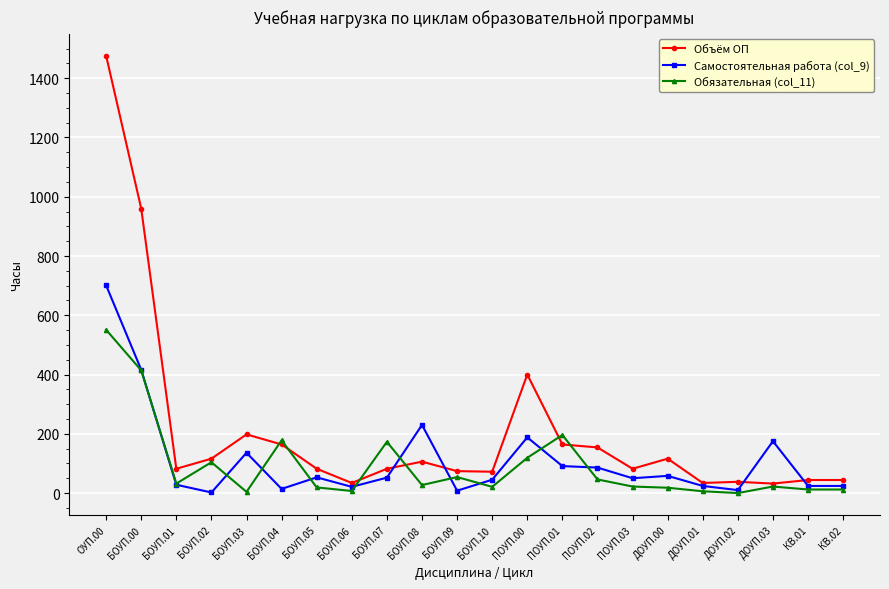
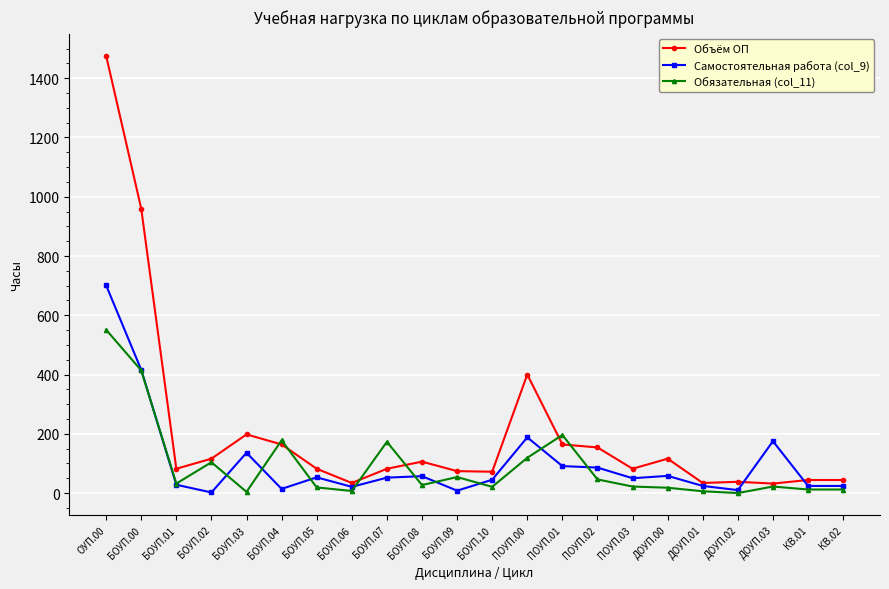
  {
    "Объём ОП": {
      "ОУП.00": 1480,
      "БОУП.00": 960,
      "БОУП.01": 80,
      "БОУП.02": 120,
      "БОУП.03": 200,
      "БОУП.04": 160,
      "БОУП.05": 80,
      "БОУП.06": 30,
      "БОУП.07": 80,
      "БОУП.08": 110,
      "БОУП.09": 70,
      "БОУП.10": 70,
      "ПОУП.00": 400,
      "ПОУП.01": 160,
      "ПОУП.02": 150,
      "ПОУП.03": 80,
      "ДОУП.00": 120,
      "ДОУП.01": 30,
      "ДОУП.02": 40,
      "ДОУП.03": 30,
      "КВ.01": 40,
      "КВ.02": 40
    },
    "Самостоятельная работа (col_9)": {
      "ОУП.00": 700,
      "БОУП.02": 0,
      "БОУП.03": 140,
      "БОУП.04": 10,
      "БОУП.05": 50,
      "БОУП.06": 20,
      "БОУП.07": 50,
-     "БОУП.08": 230,
+     "БОУП.08": 60,
      "БОУП.09": 10,
      "БОУП.10": 50,
      "ПОУП.00": 190,
      "ПОУП.01": 90,
      "ПОУП.02": 90,
      "ПОУП.03": 50,
      "ДОУП.00": 60,
      "ДОУП.01": 20,
      "ДОУП.02": 10,
      "ДОУП.03": 180,
      "КВ.01": 20,
      "КВ.02": 20
    },
    "Обязательная (col_11)": {
      "ОУП.00": 550,
      "БОУП.02": 100,
      "БОУП.03": 0,
      "БОУП.04": 180,
      "БОУП.05": 20,
      "БОУП.06": 10,
      "БОУП.07": 170,
      "БОУП.08": 30,
      "БОУП.09": 50,
      "БОУП.10": 20,
      "ПОУП.00": 120,
      "ПОУП.01": 200,
      "ПОУП.02": 50,
      "ПОУП.03": 20,
      "ДОУП.00": 20,
      "ДОУП.01": 10,
      "ДОУП.02": 0,
      "ДОУП.03": 20,
      "КВ.01": 10,
      "КВ.02": 10
    }
  }
